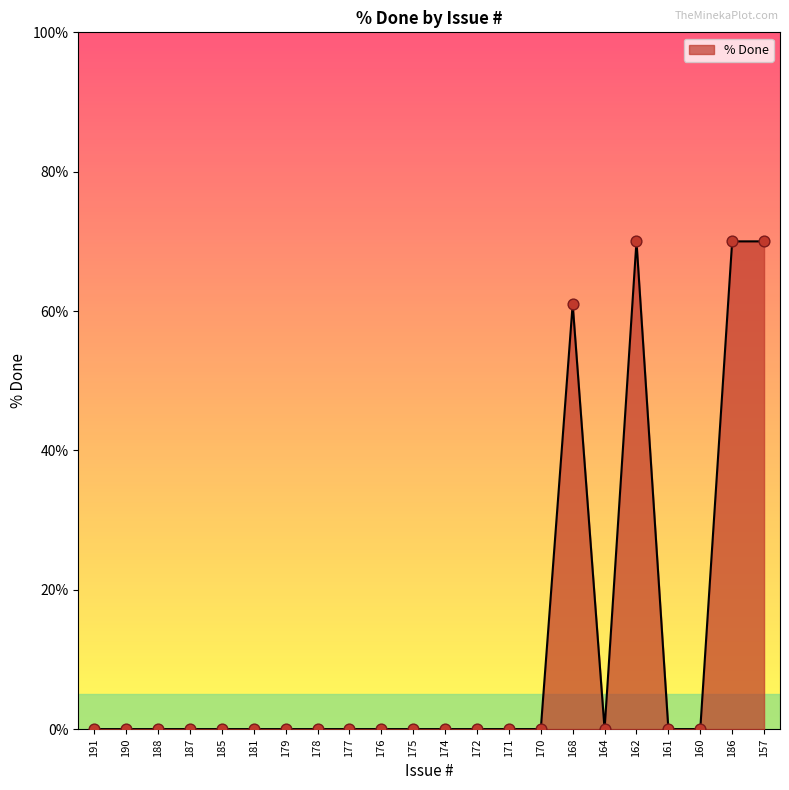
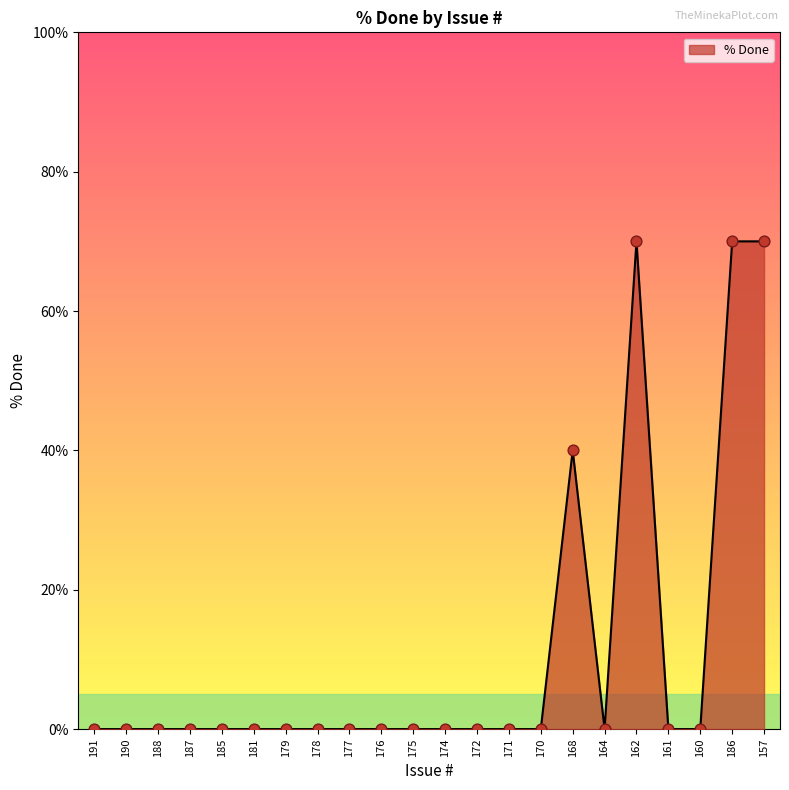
  {
-   "168": "61%",
+   "168": "40%",
    "162": "70%",
    "186": "70%",
    "157": "70%"
  }
